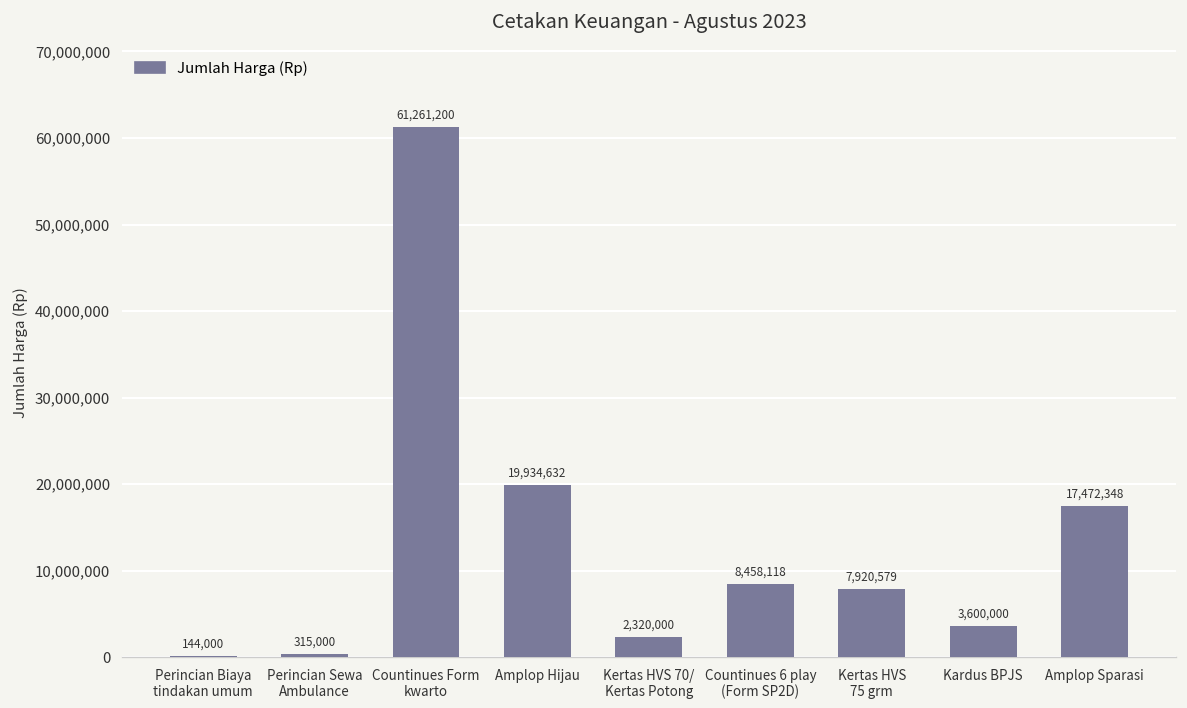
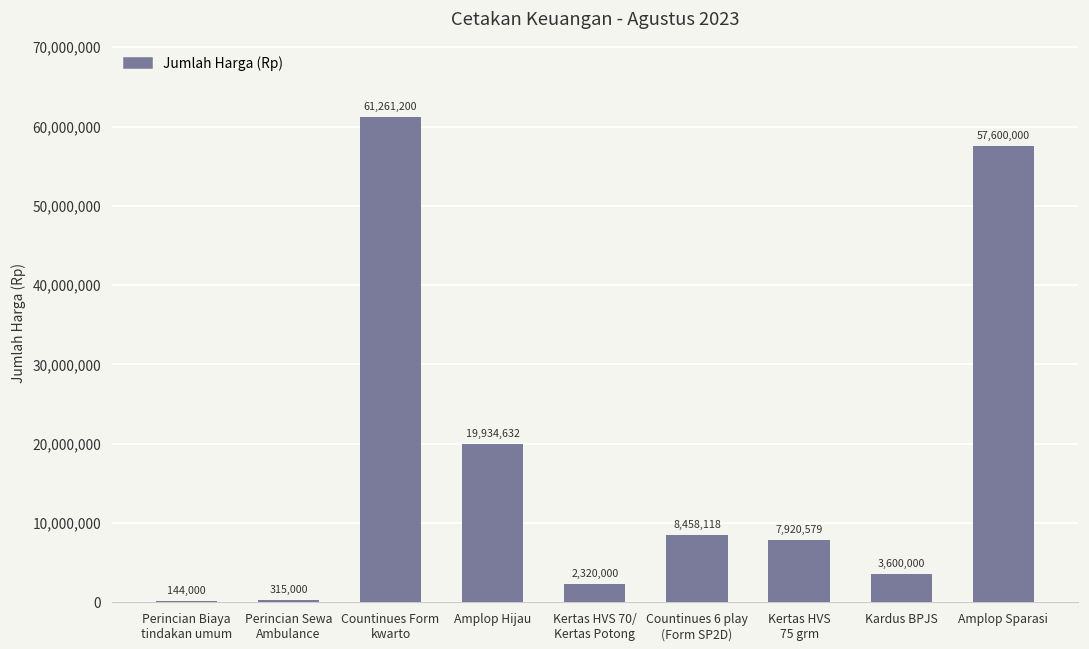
  {
    "Perincian Biaya tindakan umum": "144,000",
    "Perincian Sewa Ambulance": "315,000",
    "Countinues Form kwarto": "61,261,200",
    "Amplop Hijau": "19,934,632",
    "Kertas HVS 70/ Kertas Potong": "2,320,000",
    "Countinues 6 play (Form SP2D)": "8,458,118",
    "Kertas HVS 75 grm": "7,920,579",
    "Kardus BPJS": "3,600,000",
-   "Amplop Sparasi": "17,472,348"
+   "Amplop Sparasi": "57,600,000"
  }
